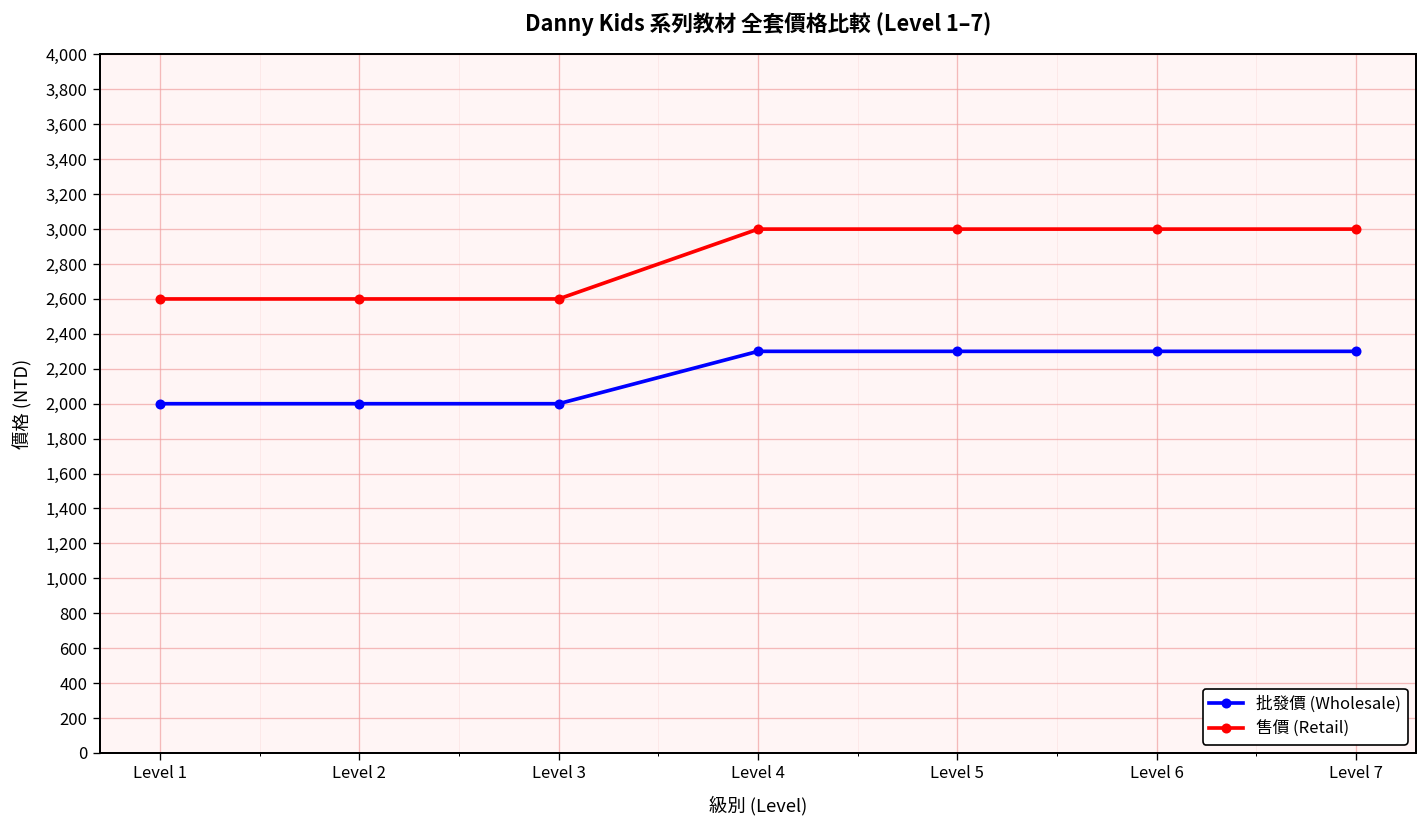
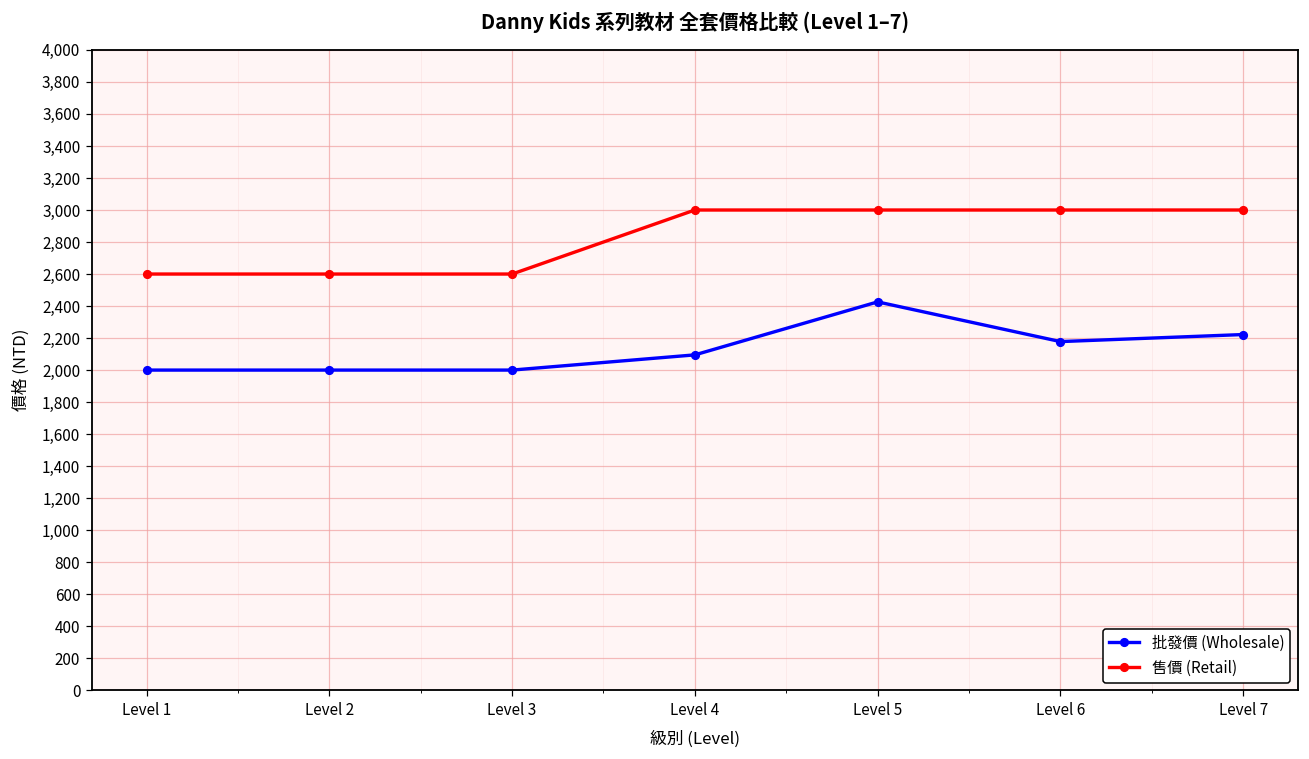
  {
    "批發價 (Wholesale)": {
      "Level 1": "2,000",
      "Level 2": "2,000",
      "Level 3": "2,000",
-     "Level 4": "2,300",
-     "Level 5": "2,300",
-     "Level 6": "2,300",
-     "Level 7": "2,300"
+     "Level 4": "2,100",
+     "Level 5": "2,430",
+     "Level 6": "2,180",
+     "Level 7": "2,220"
    },
    "售價 (Retail)": {
      "Level 1": "2,600",
      "Level 2": "2,600",
      "Level 3": "2,600",
      "Level 4": "3,000",
      "Level 5": "3,000",
      "Level 6": "3,000",
      "Level 7": "3,000"
    }
  }
